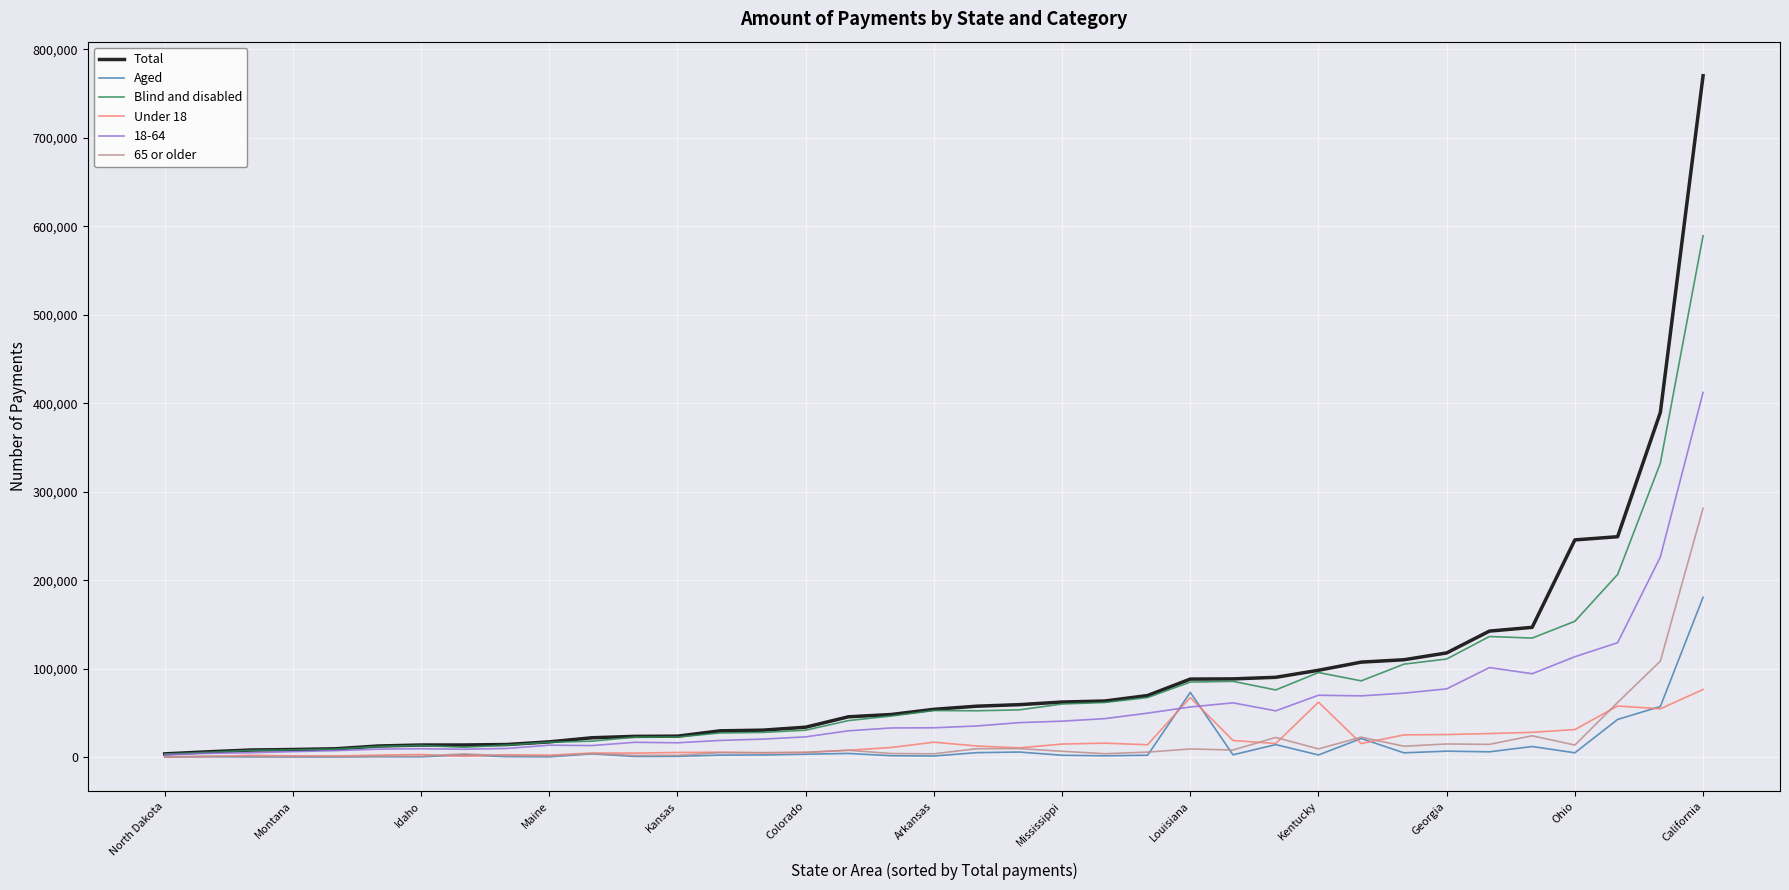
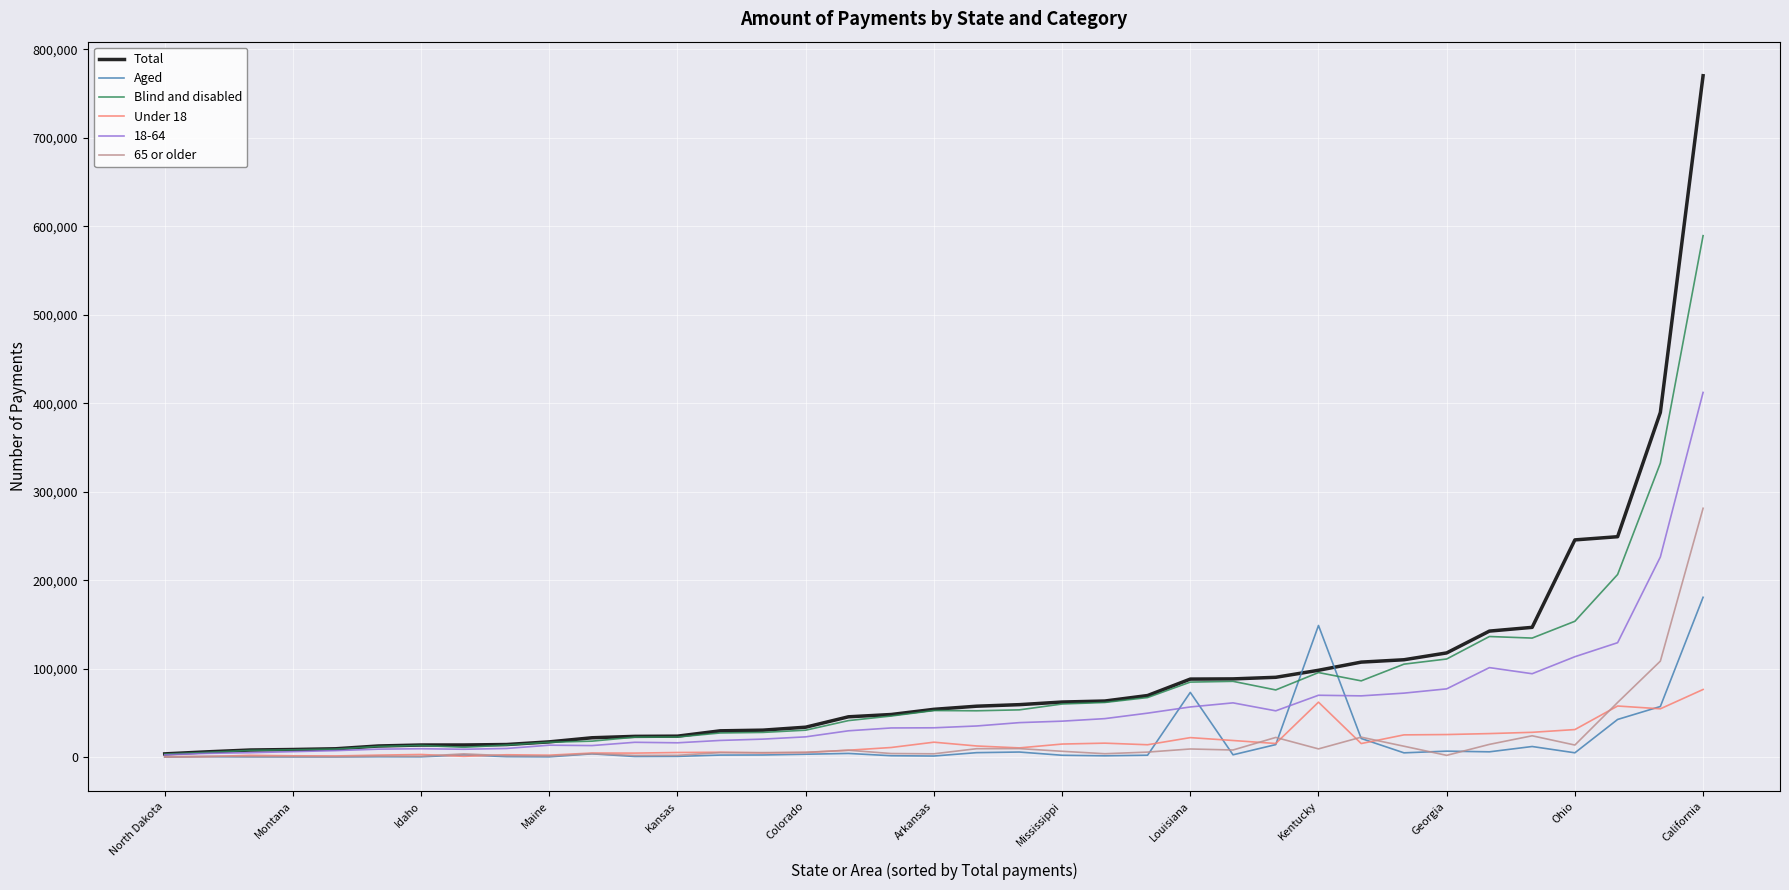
  {
    "Total": {
      "Colorado": "30,000",
      "Louisiana": "90,000",
      "Georgia": "120,000",
      "Ohio": "250,000",
      "California": "770,000"
    },
    "Aged": {
      "Mississippi": "0",
      "Louisiana": "70,000",
-     "Kentucky": "0",
+     "Kentucky": "150,000",
      "Georgia": "10,000",
      "Ohio": "10,000",
      "California": "180,000"
    },
    "Blind and disabled": {
      "Colorado": "30,000",
      "Louisiana": "80,000",
      "Georgia": "110,000",
      "Ohio": "150,000",
      "California": "590,000"
    },
    "Under 18": {
      "Kansas": "10,000",
      "Arkansas": "20,000",
      "Mississippi": "10,000",
-     "Louisiana": "70,000",
+     "Louisiana": "20,000",
      "Kentucky": "60,000",
      "Georgia": "30,000",
      "Ohio": "30,000",
      "California": "80,000"
    },
    "18-64": {
      "Idaho": "10,000",
      "Maine": "10,000",
      "Kansas": "20,000",
      "Colorado": "20,000",
      "Arkansas": "30,000",
      "Mississippi": "40,000",
      "Louisiana": "60,000",
      "Kentucky": "70,000",
      "Georgia": "80,000",
      "Ohio": "110,000",
      "California": "410,000"
    },
    "65 or older": {
      "Mississippi": "10,000",
      "Louisiana": "10,000",
      "Kentucky": "10,000",
-     "Georgia": "10,000",
+     "Georgia": "0",
      "Ohio": "10,000",
      "California": "280,000"
    }
  }
